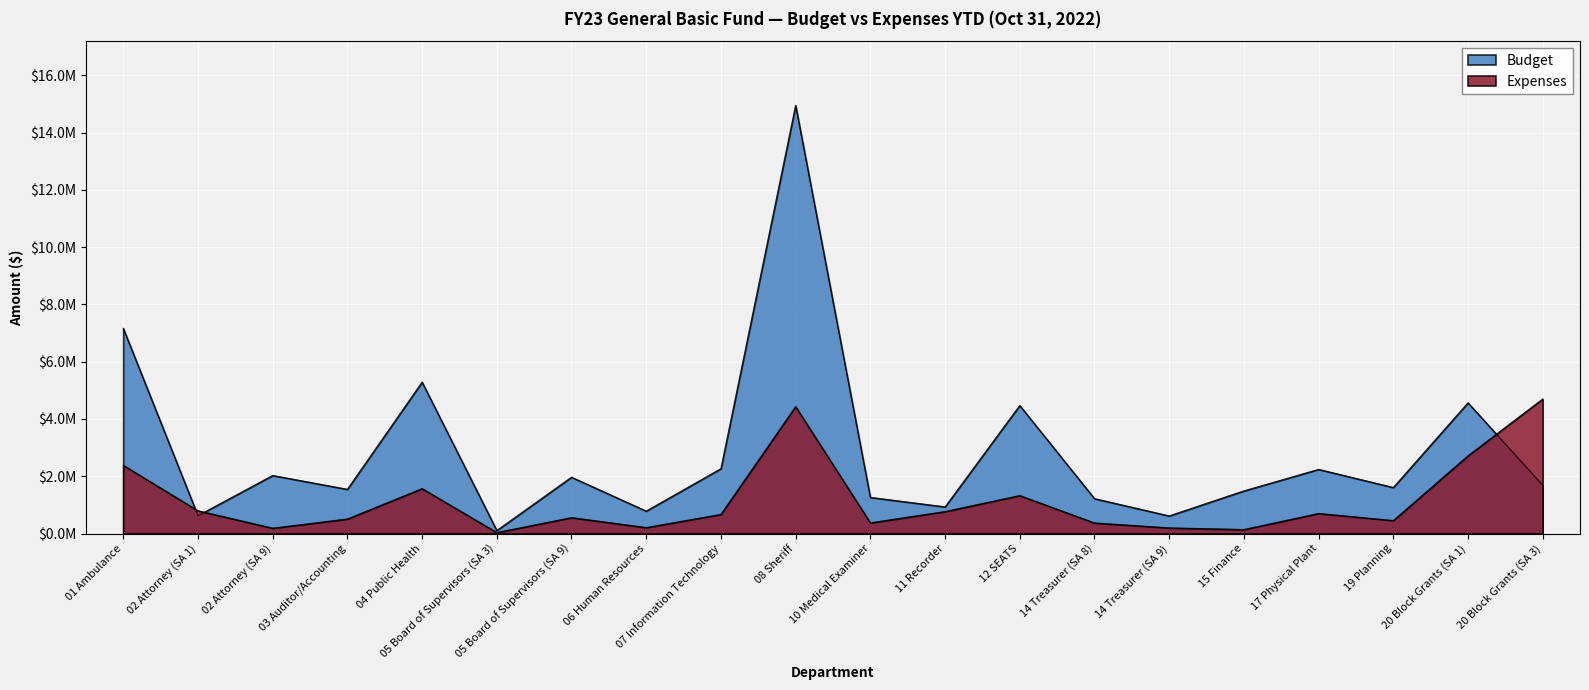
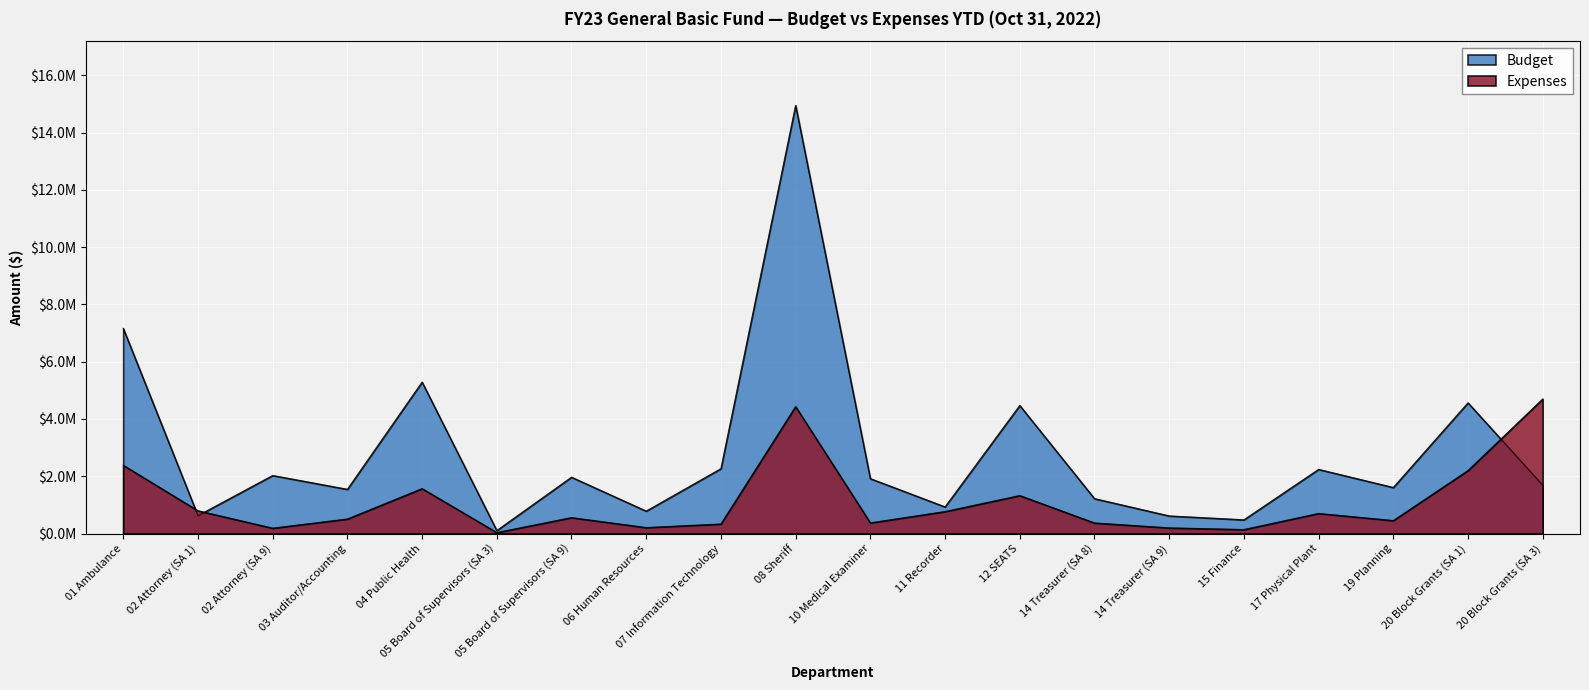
  {
    "Budget": {
      "01 Ambulance": "$7200000",
      "02 Attorney (SA 1)": "$600000",
      "02 Attorney (SA 9)": "$2000000",
      "03 Auditor/Accounting": "$1500000",
      "04 Public Health": "$5300000",
      "05 Board of Supervisors (SA 9)": "$2000000",
      "06 Human Resources": "$800000",
      "07 Information Technology": "$2300000",
      "08 Sheriff": "$14900000",
-     "10 Medical Examiner": "$1300000",
+     "10 Medical Examiner": "$1900000",
      "11 Recorder": "$900000",
      "12 SEATS": "$4500000",
      "14 Treasurer (SA 8)": "$1200000",
      "14 Treasurer (SA 9)": "$600000",
-     "15 Finance": "$1500000",
+     "15 Finance": "$500000",
      "17 Physical Plant": "$2200000",
      "19 Planning": "$1600000",
      "20 Block Grants (SA 1)": "$4600000",
      "20 Block Grants (SA 3)": "$1700000"
    },
    "Expenses": {
      "01 Ambulance": "$2400000",
      "02 Attorney (SA 1)": "$800000",
      "02 Attorney (SA 9)": "$200000",
      "03 Auditor/Accounting": "$500000",
      "04 Public Health": "$1600000",
      "05 Board of Supervisors (SA 9)": "$600000",
      "06 Human Resources": "$200000",
-     "07 Information Technology": "$700000",
+     "07 Information Technology": "$300000",
      "08 Sheriff": "$4400000",
      "10 Medical Examiner": "$400000",
      "11 Recorder": "$800000",
      "12 SEATS": "$1300000",
      "14 Treasurer (SA 8)": "$400000",
      "14 Treasurer (SA 9)": "$200000",
      "15 Finance": "$100000",
      "17 Physical Plant": "$700000",
      "19 Planning": "$500000",
-     "20 Block Grants (SA 1)": "$2700000",
+     "20 Block Grants (SA 1)": "$2200000",
      "20 Block Grants (SA 3)": "$4700000"
    }
  }
